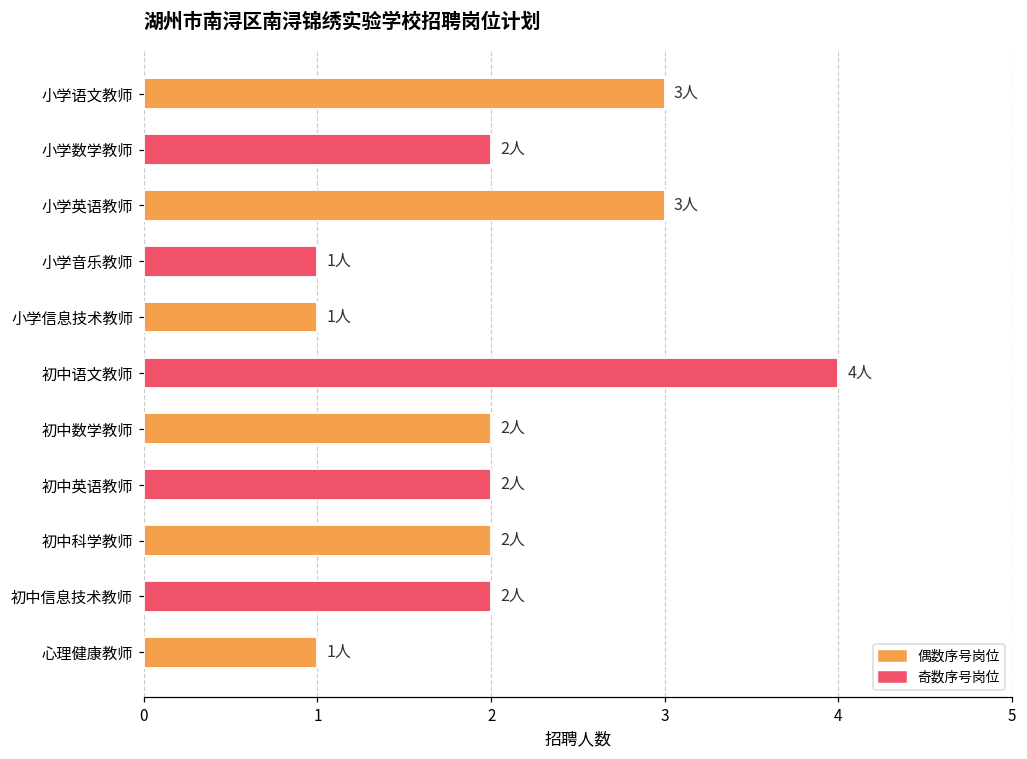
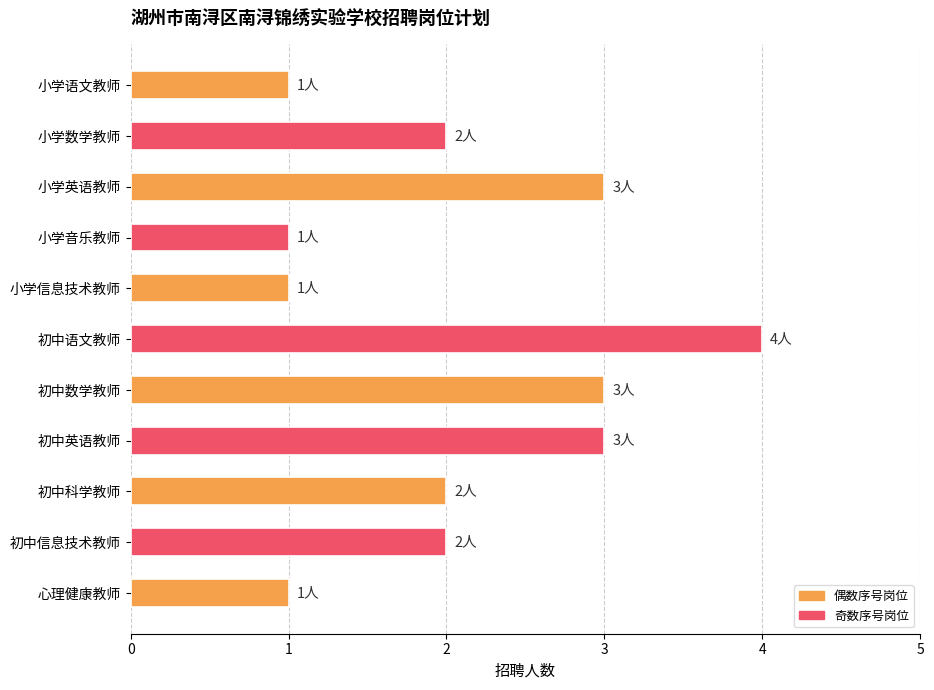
  {
-   "小学语文教师": "3人",
+   "小学语文教师": "1人",
    "小学数学教师": "2人",
    "小学英语教师": "3人",
    "小学音乐教师": "1人",
    "小学信息技术教师": "1人",
    "初中语文教师": "4人",
-   "初中数学教师": "2人",
-   "初中英语教师": "2人",
+   "初中数学教师": "3人",
+   "初中英语教师": "3人",
    "初中科学教师": "2人",
    "初中信息技术教师": "2人",
    "心理健康教师": "1人"
  }
